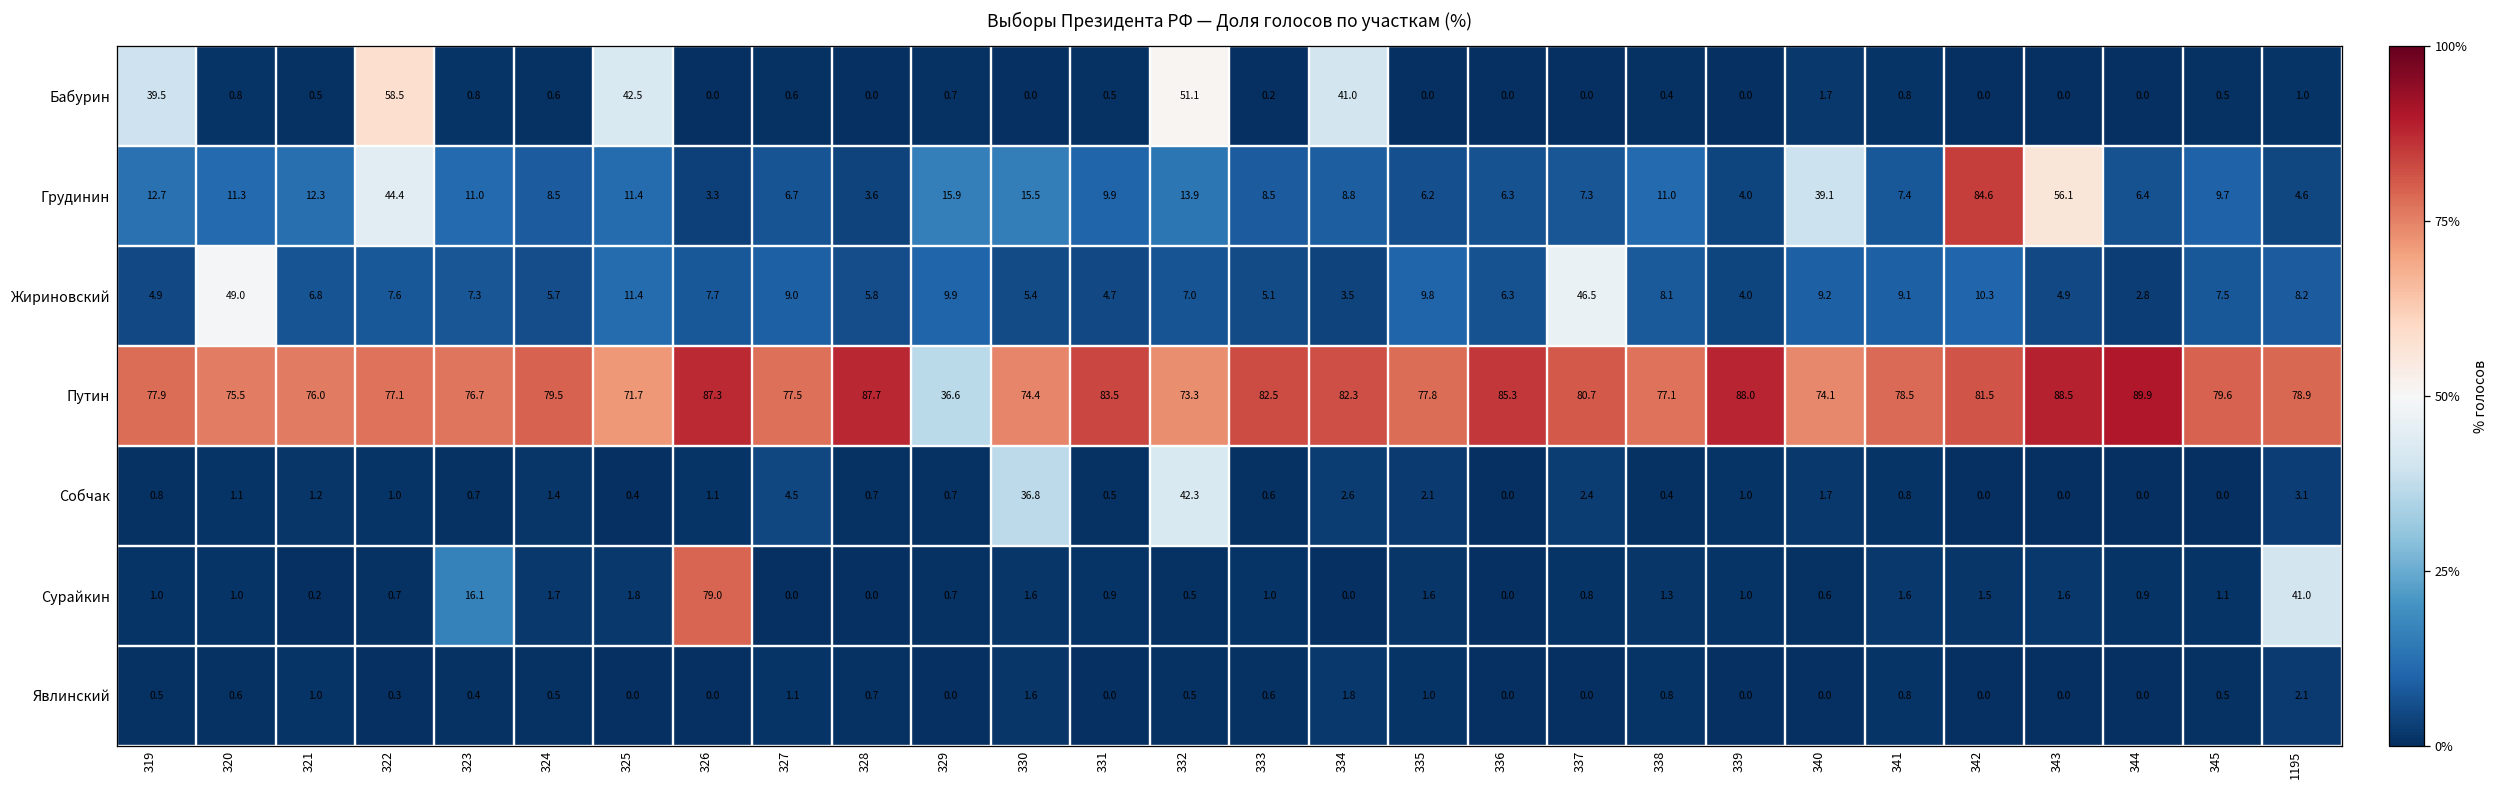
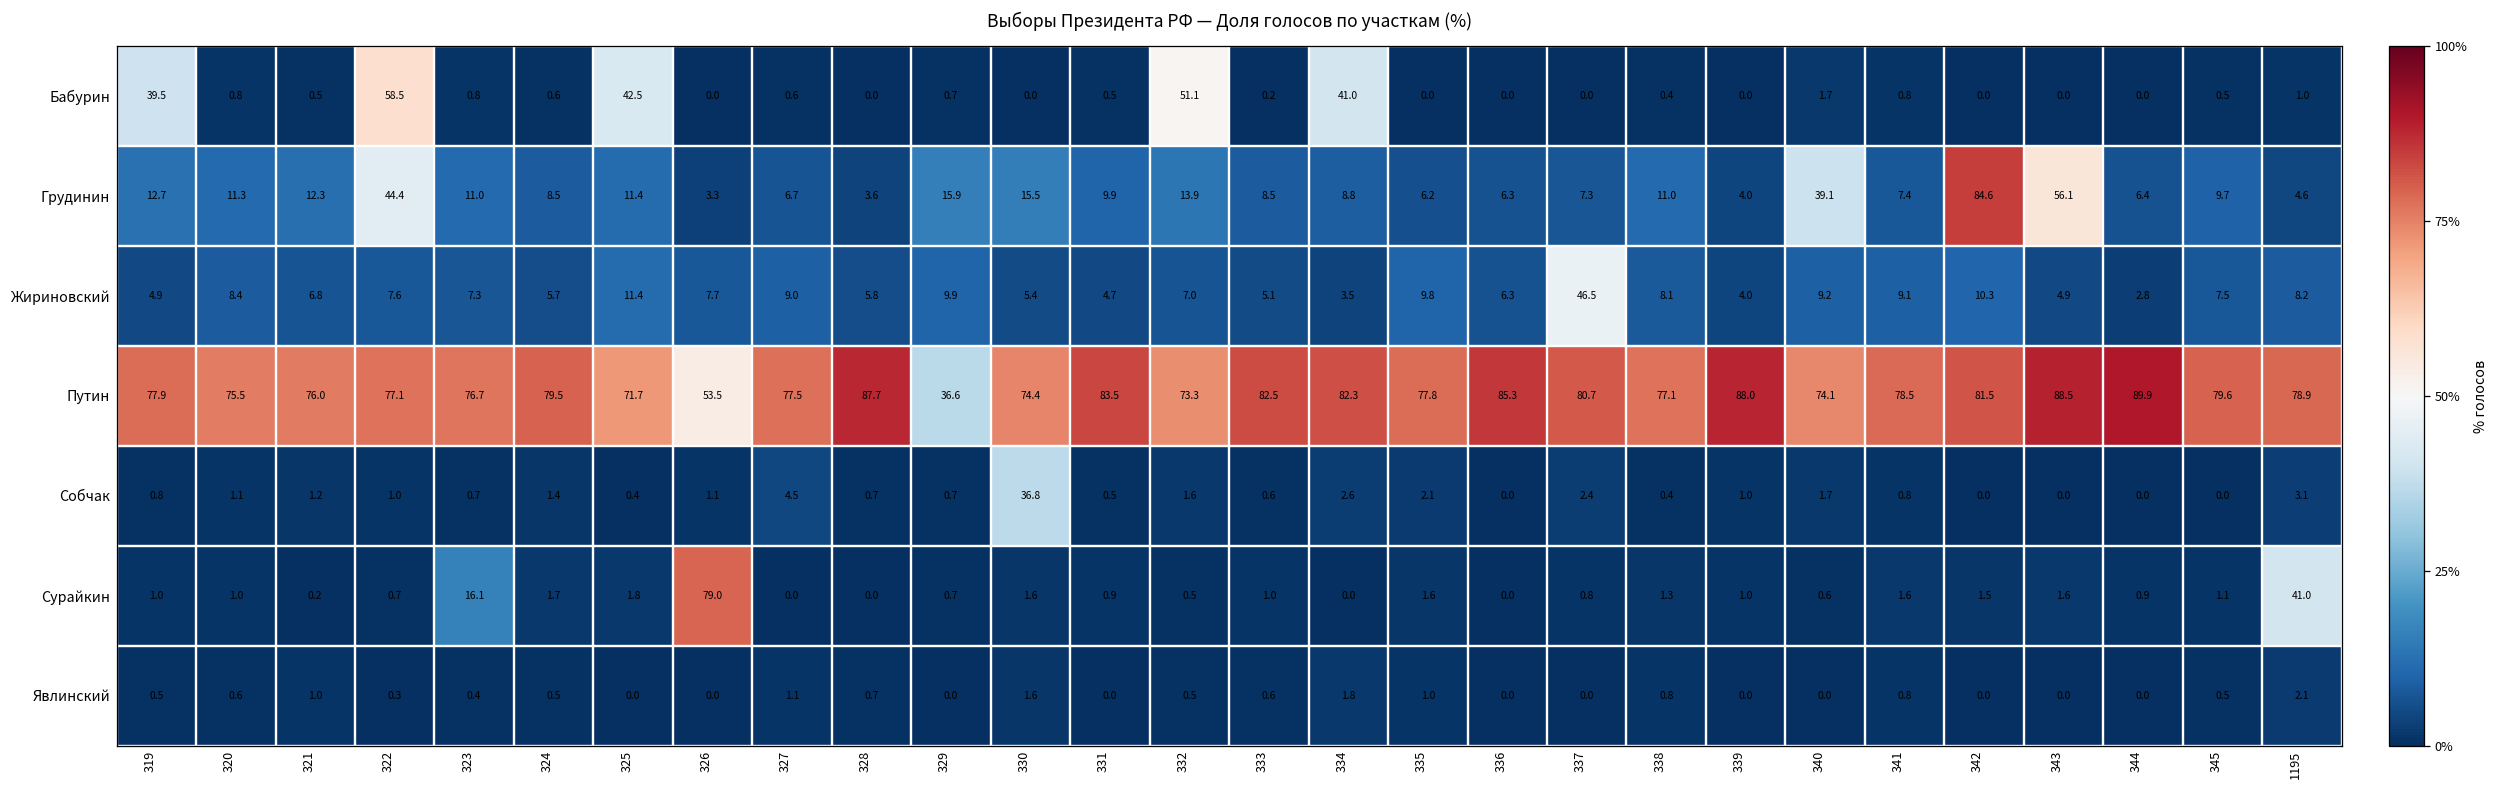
  {
    "Бабурин": {
      "319": 39.5,
      "320": 0.8,
      "321": 0.5,
      "322": 58.5,
      "323": 0.8,
      "324": 0.6,
      "325": 42.5,
      "326": 0.0,
      "327": 0.6,
      "328": 0.0,
      "329": 0.7,
      "330": 0.0,
      "331": 0.5,
      "332": 51.1,
      "333": 0.2,
      "334": 41.0,
      "335": 0.0,
      "336": 0.0,
      "337": 0.0,
      "338": 0.4,
      "339": 0.0,
      "340": 1.7,
      "341": 0.8,
      "342": 0.0,
      "343": 0.0,
      "344": 0.0,
      "345": 0.5,
      "1195": 1.0
    },
    "Грудинин": {
      "319": 12.7,
      "320": 11.3,
      "321": 12.3,
      "322": 44.4,
      "323": 11.0,
      "324": 8.5,
      "325": 11.4,
      "326": 3.3,
      "327": 6.7,
      "328": 3.6,
      "329": 15.9,
      "330": 15.5,
      "331": 9.9,
      "332": 13.9,
      "333": 8.5,
      "334": 8.8,
      "335": 6.2,
      "336": 6.3,
      "337": 7.3,
      "338": 11.0,
      "339": 4.0,
      "340": 39.1,
      "341": 7.4,
      "342": 84.6,
      "343": 56.1,
      "344": 6.4,
      "345": 9.7,
      "1195": 4.6
    },
    "Жириновский": {
      "319": 4.9,
-     "320": 49.0,
+     "320": 8.4,
      "321": 6.8,
      "322": 7.6,
      "323": 7.3,
      "324": 5.7,
      "325": 11.4,
      "326": 7.7,
      "327": 9.0,
      "328": 5.8,
      "329": 9.9,
      "330": 5.4,
      "331": 4.7,
      "332": 7.0,
      "333": 5.1,
      "334": 3.5,
      "335": 9.8,
      "336": 6.3,
      "337": 46.5,
      "338": 8.1,
      "339": 4.0,
      "340": 9.2,
      "341": 9.1,
      "342": 10.3,
      "343": 4.9,
      "344": 2.8,
      "345": 7.5,
      "1195": 8.2
    },
    "Путин": {
      "319": 77.9,
      "320": 75.5,
      "321": 76.0,
      "322": 77.1,
      "323": 76.7,
      "324": 79.5,
      "325": 71.7,
-     "326": 87.3,
+     "326": 53.5,
      "327": 77.5,
      "328": 87.7,
      "329": 36.6,
      "330": 74.4,
      "331": 83.5,
      "332": 73.3,
      "333": 82.5,
      "334": 82.3,
      "335": 77.8,
      "336": 85.3,
      "337": 80.7,
      "338": 77.1,
      "339": 88.0,
      "340": 74.1,
      "341": 78.5,
      "342": 81.5,
      "343": 88.5,
      "344": 89.9,
      "345": 79.6,
      "1195": 78.9
    },
    "Собчак": {
      "319": 0.8,
      "320": 1.1,
      "321": 1.2,
      "322": 1.0,
      "323": 0.7,
      "324": 1.4,
      "325": 0.4,
      "326": 1.1,
      "327": 4.5,
      "328": 0.7,
      "329": 0.7,
      "330": 36.8,
      "331": 0.5,
-     "332": 42.3,
+     "332": 1.6,
      "333": 0.6,
      "334": 2.6,
      "335": 2.1,
      "336": 0.0,
      "337": 2.4,
      "338": 0.4,
      "339": 1.0,
      "340": 1.7,
      "341": 0.8,
      "342": 0.0,
      "343": 0.0,
      "344": 0.0,
      "345": 0.0,
      "1195": 3.1
    },
    "Сурайкин": {
      "319": 1.0,
      "320": 1.0,
      "321": 0.2,
      "322": 0.7,
      "323": 16.1,
      "324": 1.7,
      "325": 1.8,
      "326": 79.0,
      "327": 0.0,
      "328": 0.0,
      "329": 0.7,
      "330": 1.6,
      "331": 0.9,
      "332": 0.5,
      "333": 1.0,
      "334": 0.0,
      "335": 1.6,
      "336": 0.0,
      "337": 0.8,
      "338": 1.3,
      "339": 1.0,
      "340": 0.6,
      "341": 1.6,
      "342": 1.5,
      "343": 1.6,
      "344": 0.9,
      "345": 1.1,
      "1195": 41.0
    },
    "Явлинский": {
      "319": 0.5,
      "320": 0.6,
      "321": 1.0,
      "322": 0.3,
      "323": 0.4,
      "324": 0.5,
      "325": 0.0,
      "326": 0.0,
      "327": 1.1,
      "328": 0.7,
      "329": 0.0,
      "330": 1.6,
      "331": 0.0,
      "332": 0.5,
      "333": 0.6,
      "334": 1.8,
      "335": 1.0,
      "336": 0.0,
      "337": 0.0,
      "338": 0.8,
      "339": 0.0,
      "340": 0.0,
      "341": 0.8,
      "342": 0.0,
      "343": 0.0,
      "344": 0.0,
      "345": 0.5,
      "1195": 2.1
    }
  }
